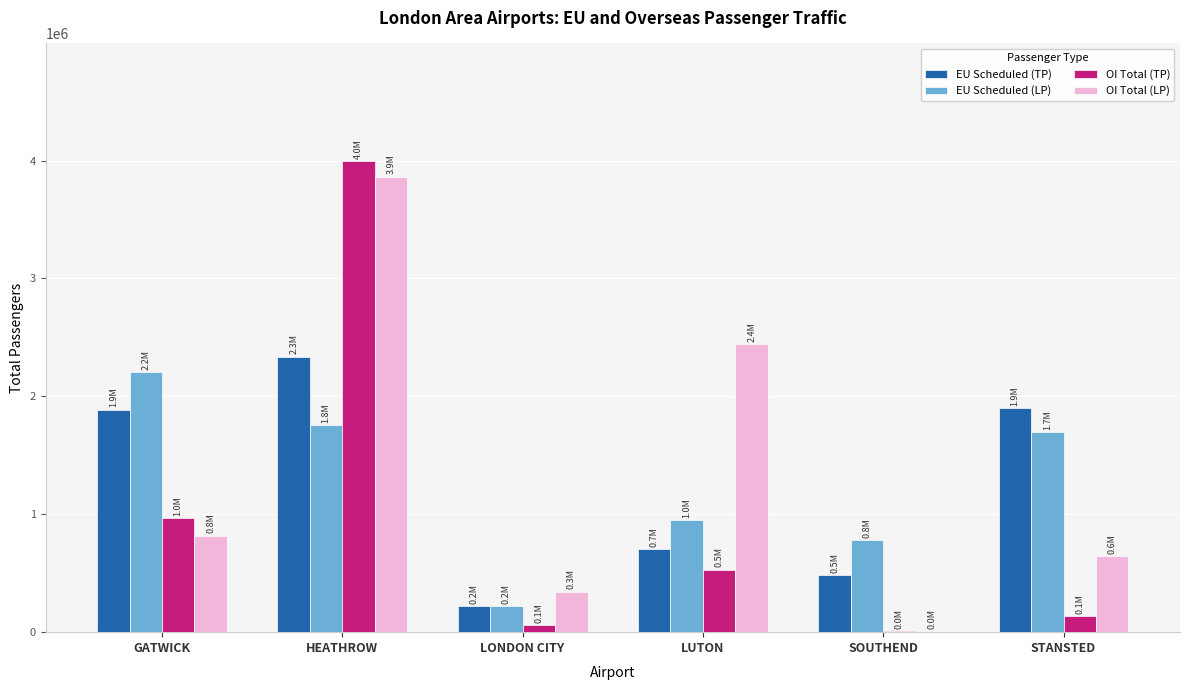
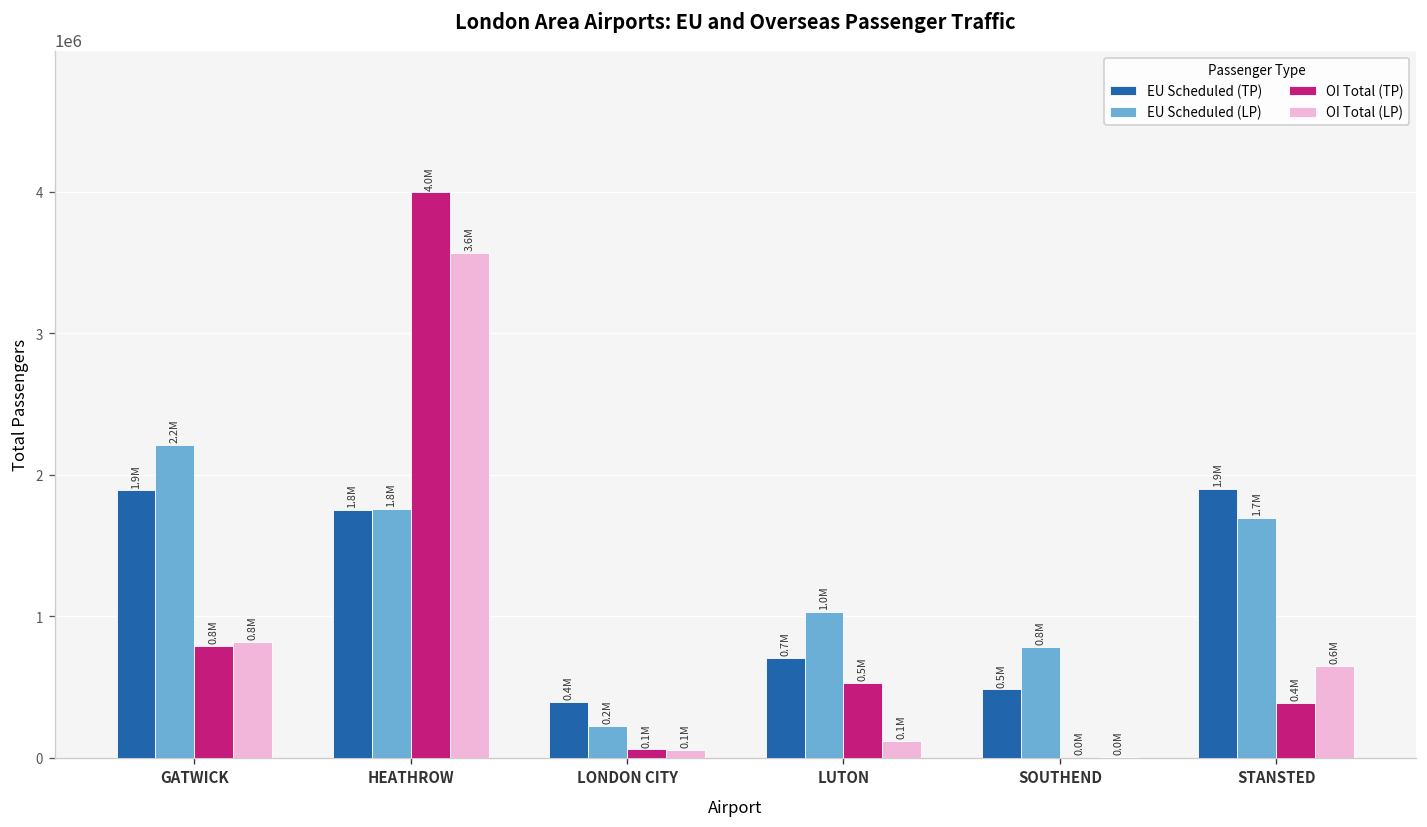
  {
    "EU Scheduled (TP)": {
      "GATWICK": "1.9M",
-     "HEATHROW": "2.3M",
-     "LONDON CITY": "0.2M",
+     "HEATHROW": "1.8M",
+     "LONDON CITY": "0.4M",
      "LUTON": "0.7M",
      "SOUTHEND": "0.5M",
      "STANSTED": "1.9M"
    },
    "EU Scheduled (LP)": {
-     "LUTON": "950000"
+     "LUTON": "1030000"
    },
    "OI Total (TP)": {
-     "GATWICK": "1.0M",
+     "GATWICK": "0.8M",
      "HEATHROW": "4.0M",
      "LONDON CITY": "0.1M",
      "LUTON": "0.5M",
-     "STANSTED": "0.1M"
+     "STANSTED": "0.4M"
    },
    "OI Total (LP)": {
      "GATWICK": "0.8M",
-     "HEATHROW": "3.9M",
-     "LONDON CITY": "0.3M",
-     "LUTON": "2.4M",
+     "HEATHROW": "3.6M",
+     "LONDON CITY": "0.1M",
+     "LUTON": "0.1M",
      "STANSTED": "0.6M"
    }
  }
